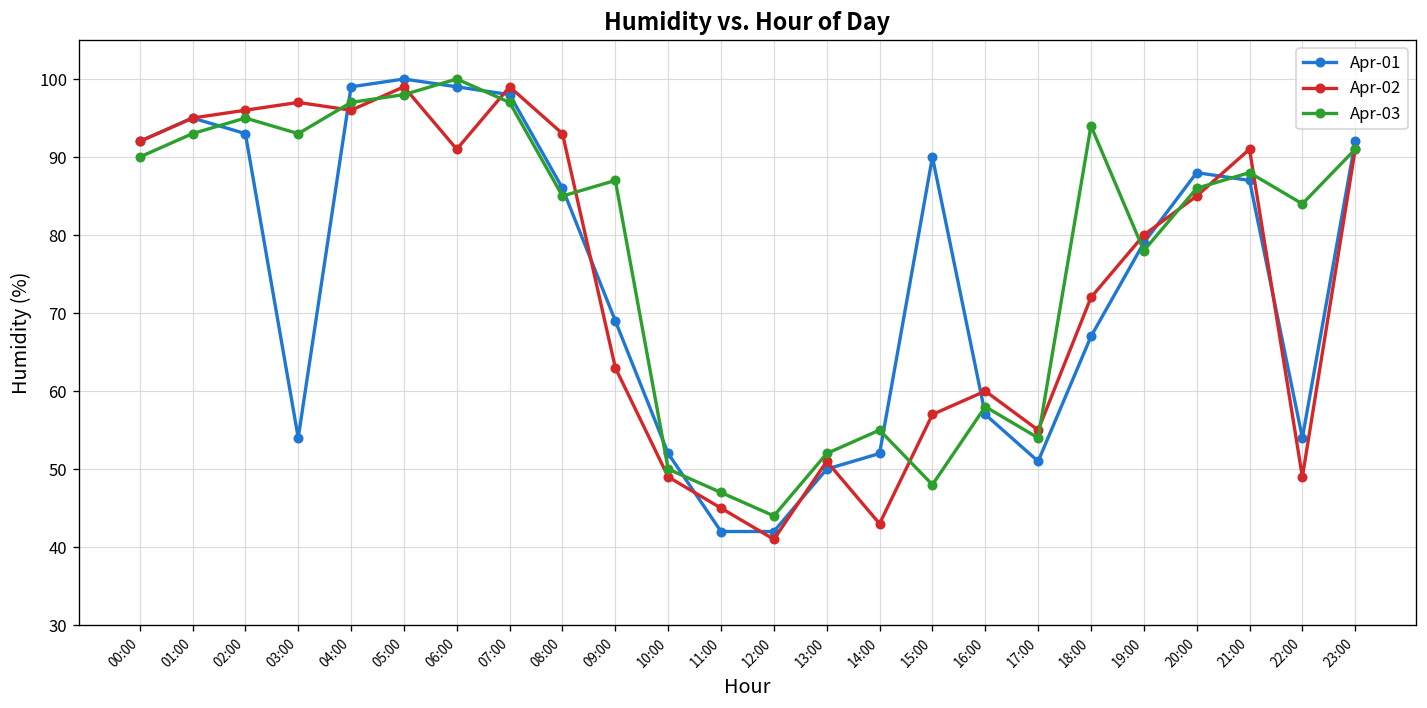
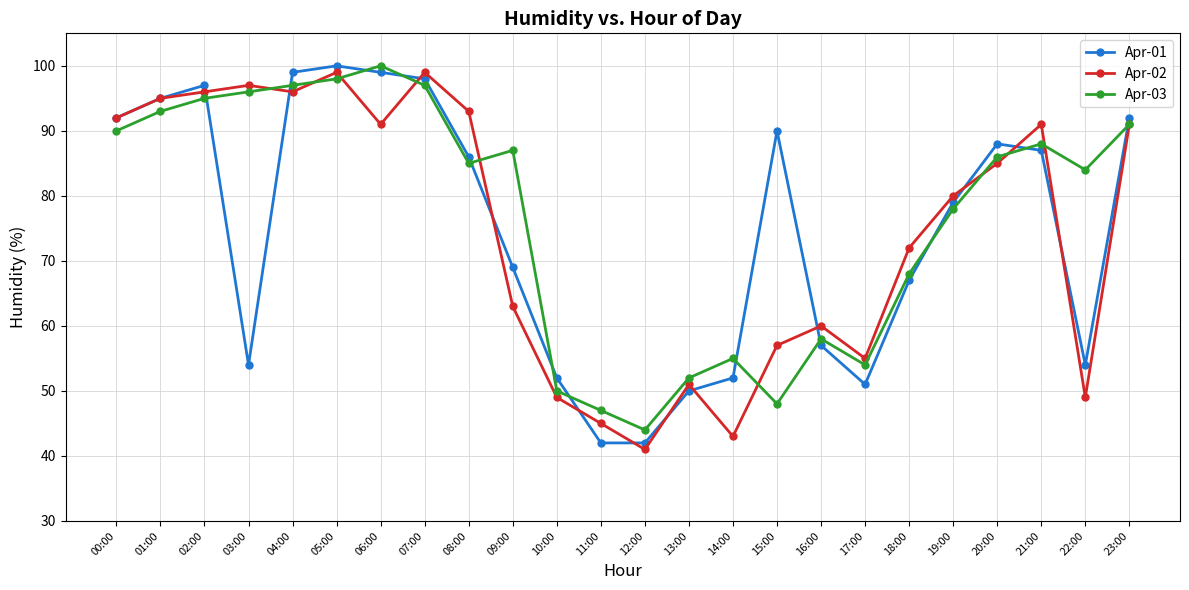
  {
    "Apr-01": {
-     "02:00": 93,
+     "02:00": 97,
      "03:00": 54,
      "04:00": 99,
      "05:00": 100,
      "06:00": 99,
      "07:00": 98,
      "08:00": 86,
      "09:00": 69,
      "10:00": 52,
      "11:00": 42,
      "12:00": 42,
      "13:00": 50,
      "14:00": 52,
      "15:00": 90,
      "16:00": 57,
      "17:00": 51,
      "18:00": 67,
      "19:00": 79,
      "20:00": 88,
      "21:00": 87,
      "22:00": 54,
      "23:00": 92
    },
    "Apr-02": {
      "02:00": 96,
      "03:00": 97,
      "04:00": 96,
      "05:00": 99,
      "06:00": 91,
      "07:00": 99,
      "08:00": 93,
      "09:00": 63,
      "10:00": 49,
      "11:00": 45,
      "12:00": 41,
      "13:00": 51,
      "14:00": 43,
      "15:00": 57,
      "16:00": 60,
      "17:00": 55,
      "18:00": 72,
      "19:00": 80,
      "20:00": 85,
      "21:00": 91,
      "22:00": 49
    },
    "Apr-03": {
      "00:00": 90,
      "01:00": 93,
      "02:00": 95,
-     "03:00": 93,
+     "03:00": 96,
      "04:00": 97,
      "05:00": 98,
      "06:00": 100,
      "07:00": 97,
      "08:00": 85,
      "09:00": 87,
      "10:00": 50,
      "11:00": 47,
      "12:00": 44,
      "13:00": 52,
      "14:00": 55,
      "15:00": 48,
      "16:00": 58,
      "17:00": 54,
-     "18:00": 94,
+     "18:00": 68,
      "19:00": 78,
      "20:00": 86,
      "21:00": 88,
      "22:00": 84
    }
  }
